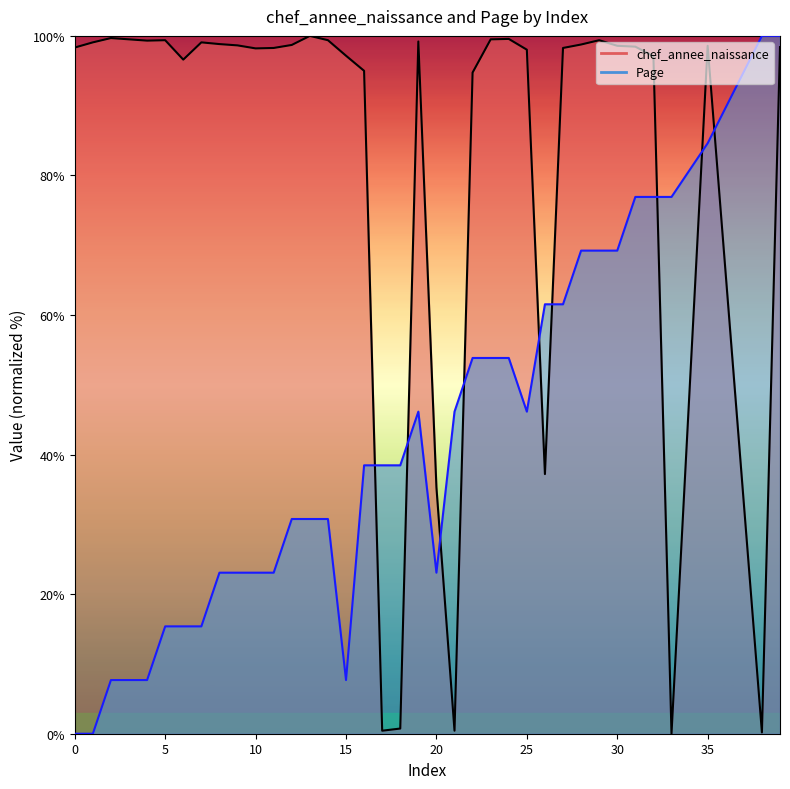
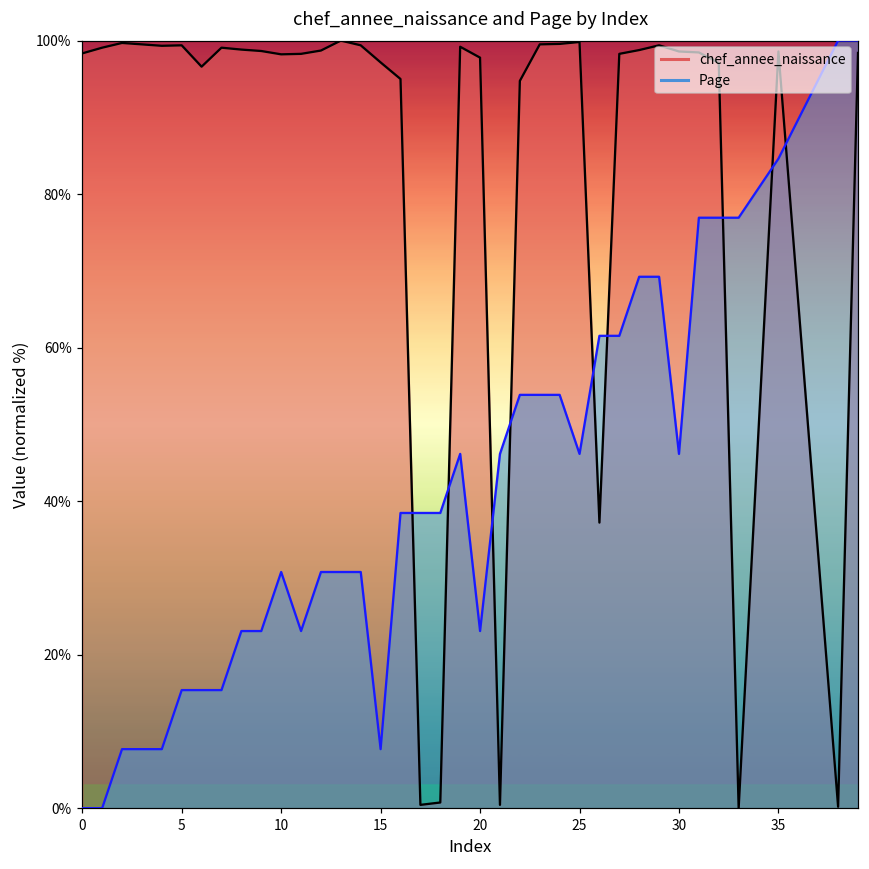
  {
    "chef_annee_naissance": {
      "0": "98%",
      "5": "99%",
      "10": "98%",
      "15": "97%",
-     "20": "35%",
-     "25": "98%"
+     "20": "98%",
+     "25": "100%"
    },
    "Page": {
      "5": "15%",
-     "10": "23%",
+     "10": "31%",
      "15": "8%",
      "20": "23%",
      "25": "46%",
-     "30": "69%",
+     "30": "46%",
      "35": "85%"
    }
  }
